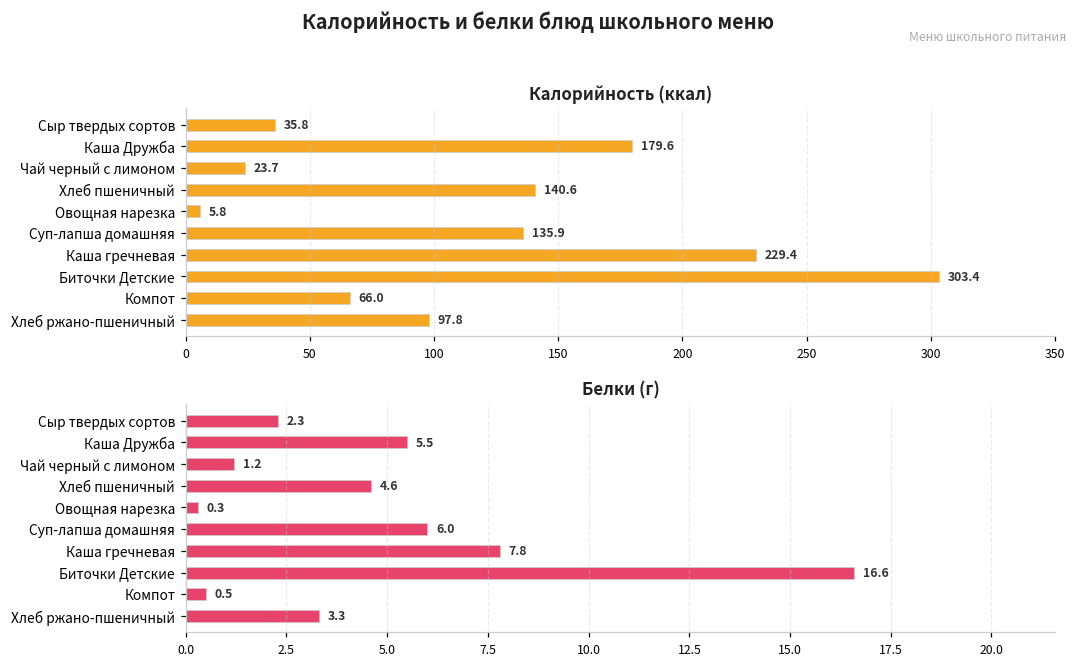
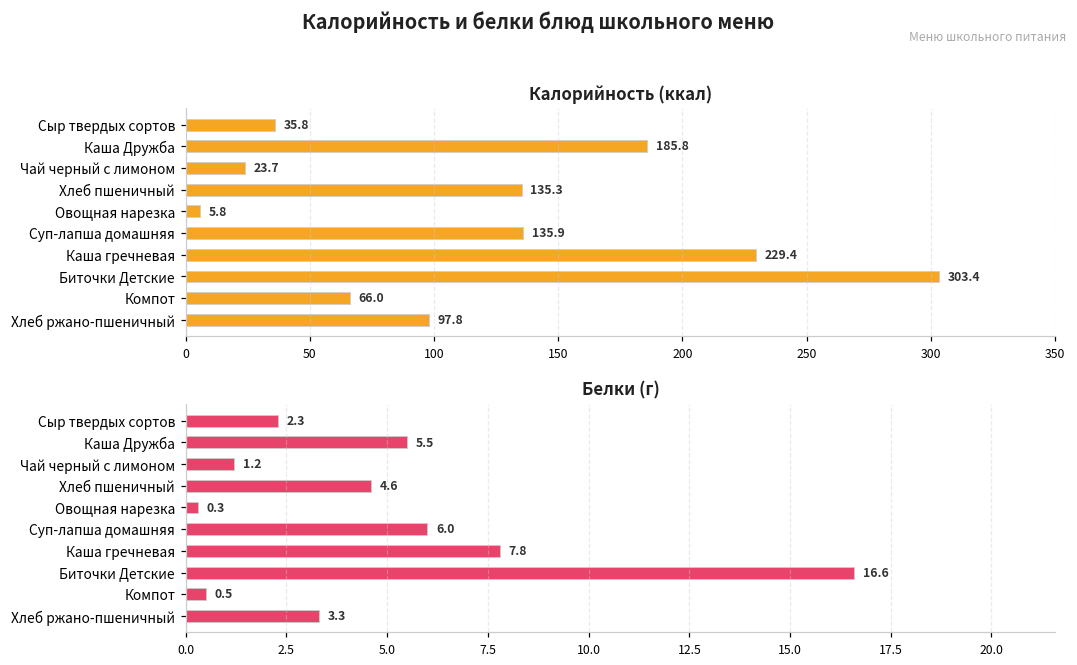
  {
    "Калорийность (ккал)": {
      "Сыр твердых сортов": 35.8,
-     "Каша Дружба": 179.6,
+     "Каша Дружба": 185.8,
      "Чай черный с лимоном": 23.7,
-     "Хлеб пшеничный": 140.6,
+     "Хлеб пшеничный": 135.3,
      "Овощная нарезка": 5.8,
      "Суп-лапша домашняя": 135.9,
      "Каша гречневая": 229.4,
      "Биточки Детские": 303.4,
      "Компот": 66.0,
      "Хлеб ржано-пшеничный": 97.8
    },
    "Белки (г)": {
      "Сыр твердых сортов": 2.3,
      "Каша Дружба": 5.5,
      "Чай черный с лимоном": 1.2,
      "Хлеб пшеничный": 4.6,
      "Овощная нарезка": 0.3,
      "Суп-лапша домашняя": 6.0,
      "Каша гречневая": 7.8,
      "Биточки Детские": 16.6,
      "Компот": 0.5,
      "Хлеб ржано-пшеничный": 3.3
    }
  }
